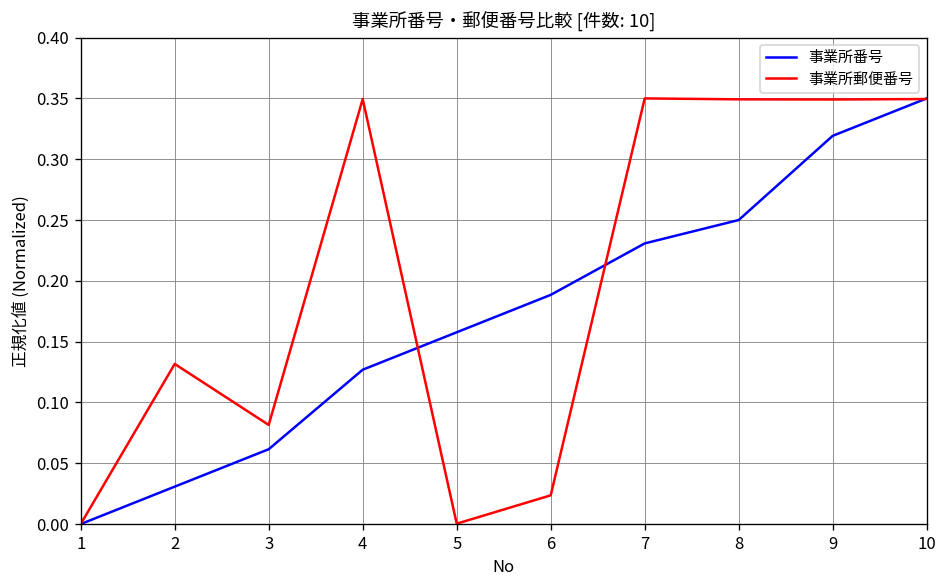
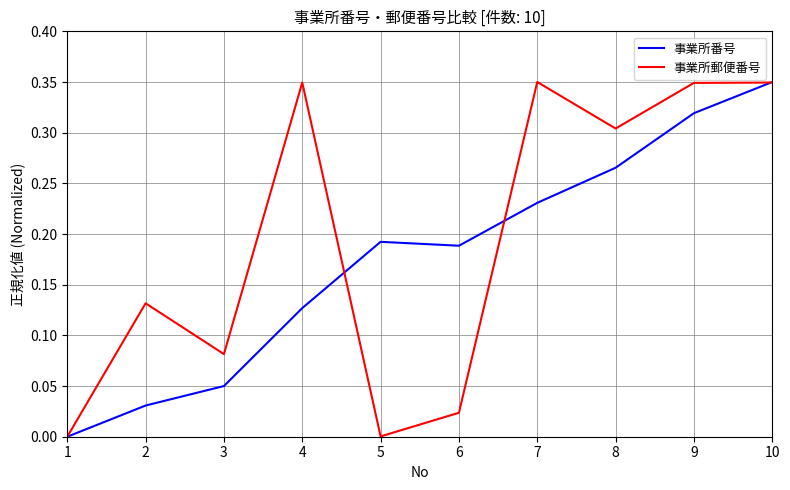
  {
    "事業所番号": {
      "2": 0.031,
-     "3": 0.062,
+     "3": 0.050,
      "4": 0.127,
-     "5": 0.158,
+     "5": 0.192,
      "6": 0.188,
      "7": 0.231,
-     "8": 0.250,
+     "8": 0.265,
      "9": 0.319
    },
    "事業所郵便番号": {
      "2": 0.132,
      "3": 0.082,
      "4": 0.349,
      "5": 0.000,
      "6": 0.024,
      "7": 0.350,
-     "8": 0.349,
+     "8": 0.304,
      "9": 0.349
    }
  }
